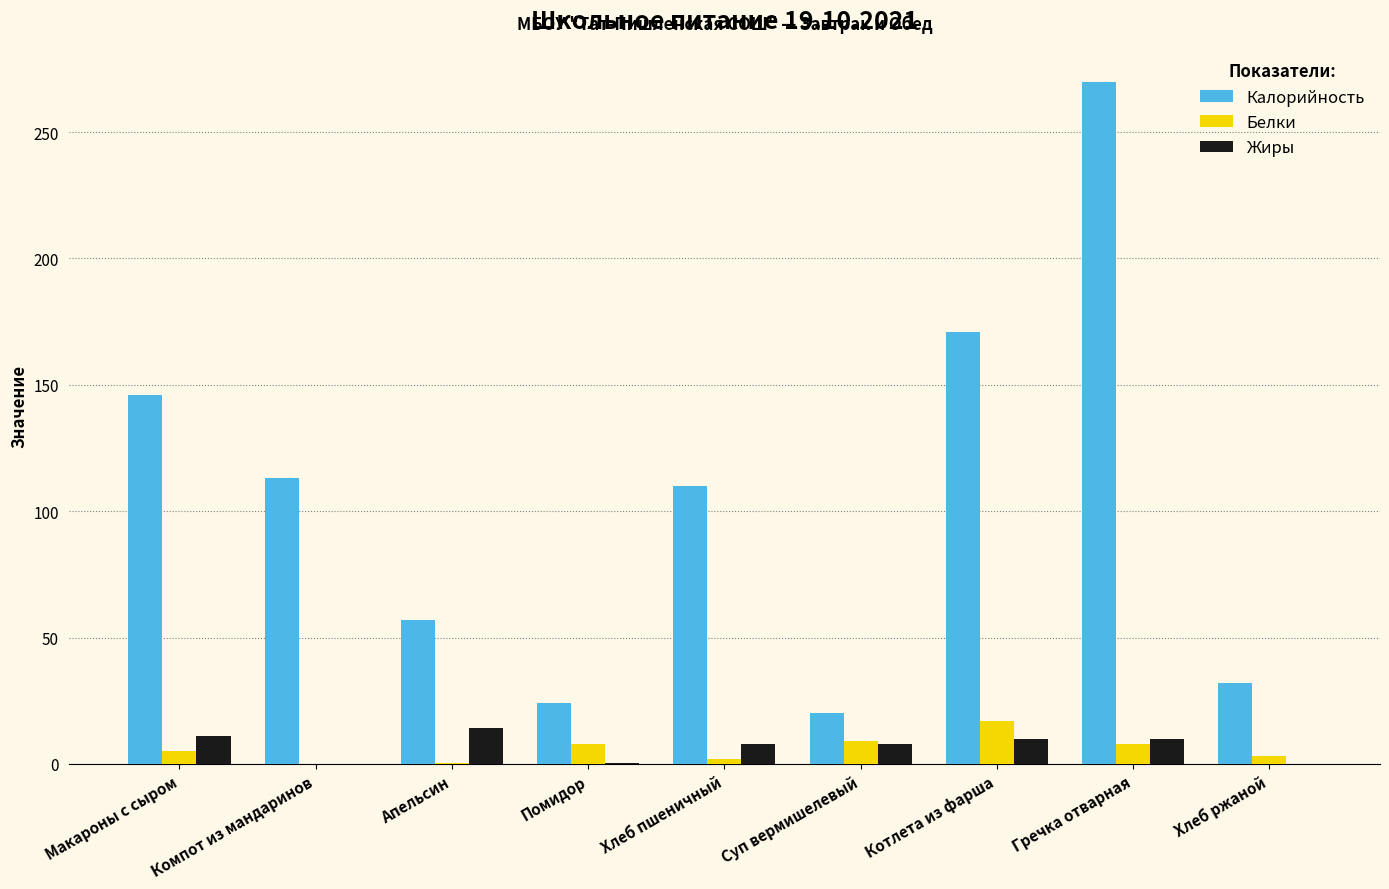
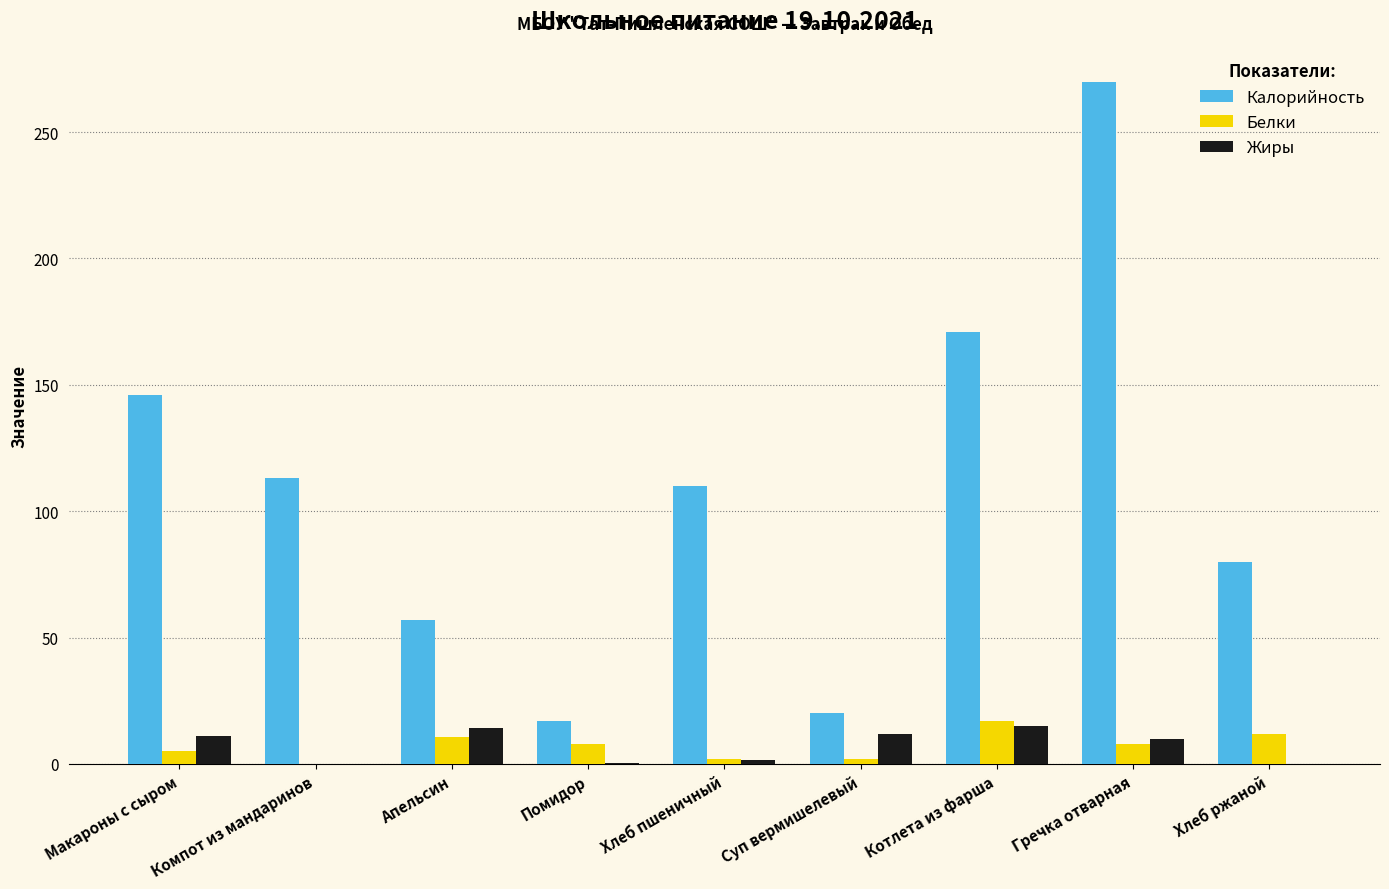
  {
    "Калорийность": {
      "Макароны с сыром": 146,
      "Компот из мандаринов": 113,
      "Апельсин": 57,
-     "Помидор": 24,
+     "Помидор": 17,
      "Хлеб пшеничный": 110,
      "Суп вермишелевый": 20,
      "Котлета из фарша": 171,
      "Гречка отварная": 270,
-     "Хлеб ржаной": 32
+     "Хлеб ржаной": 80
    },
    "Белки": {
      "Макароны с сыром": 5,
      "Компот из мандаринов": 0,
-     "Апельсин": 0,
+     "Апельсин": 11,
      "Помидор": 8,
      "Хлеб пшеничный": 2,
-     "Суп вермишелевый": 9,
+     "Суп вермишелевый": 2,
      "Котлета из фарша": 17,
      "Гречка отварная": 8,
-     "Хлеб ржаной": 3
+     "Хлеб ржаной": 12
    },
    "Жиры": {
      "Макароны с сыром": 11,
      "Компот из мандаринов": 0,
      "Апельсин": 14,
-     "Хлеб пшеничный": 8,
-     "Суп вермишелевый": 8,
-     "Котлета из фарша": 10,
+     "Хлеб пшеничный": 2,
+     "Суп вермишелевый": 12,
+     "Котлета из фарша": 15,
      "Гречка отварная": 10,
      "Хлеб ржаной": 0
    }
  }
